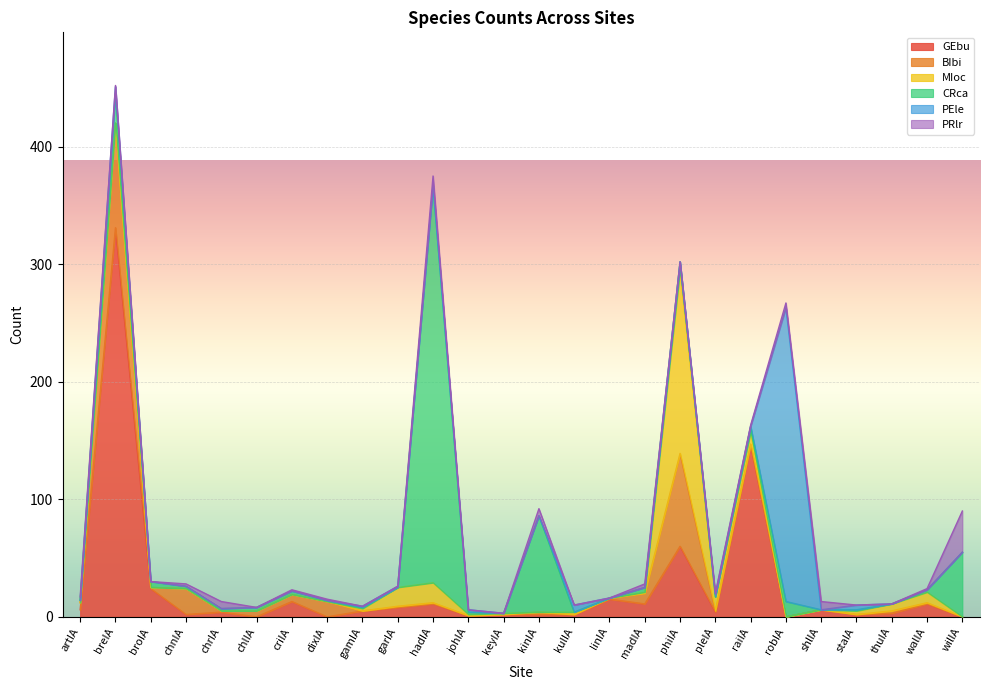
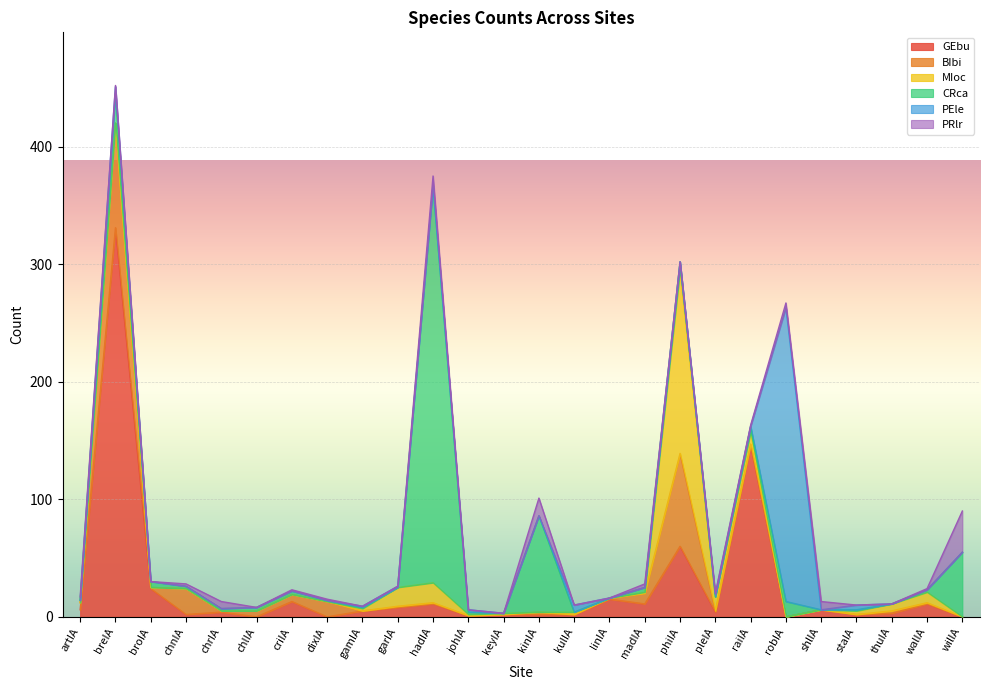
  {
    "MIoc": {
      "hadIA": 17,
      "phiIA": 156,
      "raiIA": 10
    },
    "CRca": {
      "breIA": 25,
      "robIA": 13
    },
    "PEle": {
      "robIA": 250
    },
    "PRlr": {
      "artIA": 3,
      "chrIA": 6,
      "hadIA": 8,
-     "kinIA": 6,
+     "kinIA": 15,
      "madIA": 3,
      "robIA": 4,
      "shlIA": 7,
      "wilIA": 35
    }
  }
